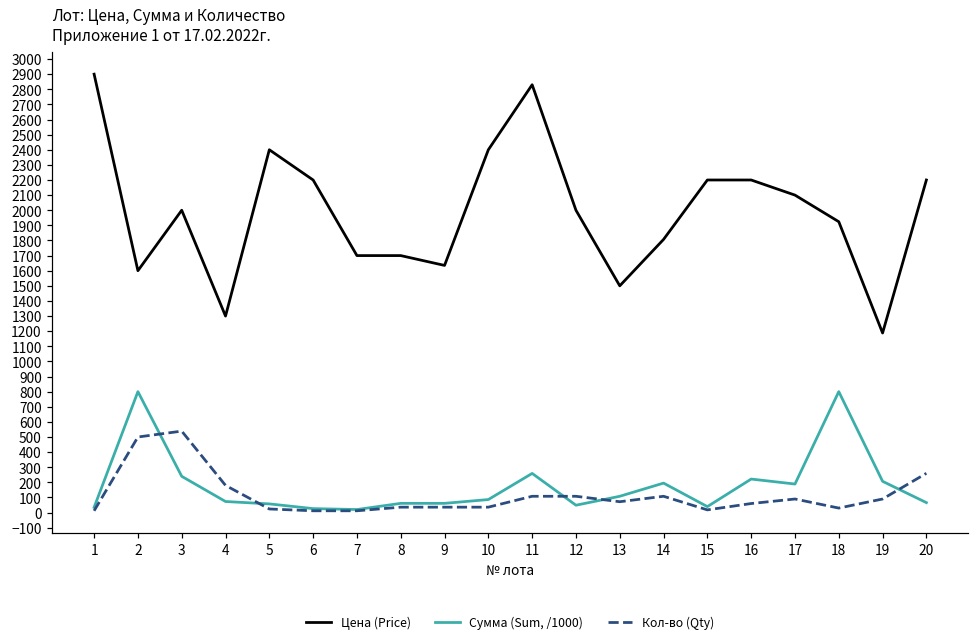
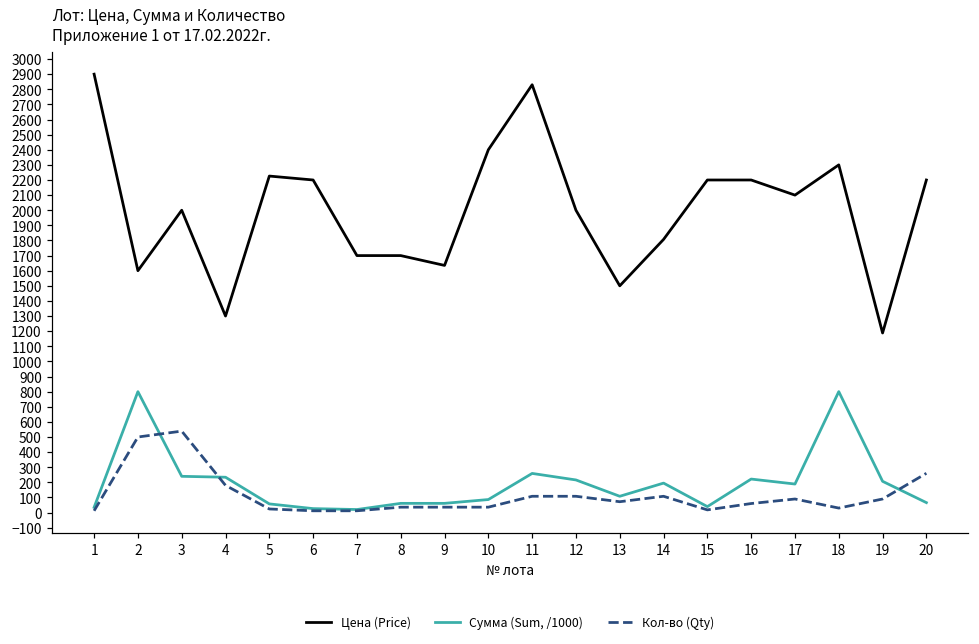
  {
    "Цена (Price)": {
      "1": 2900,
      "2": 1600,
      "3": 2000,
      "4": 1300,
-     "5": 2400,
+     "5": 2230,
      "6": 2200,
      "7": 1700,
      "8": 1700,
      "9": 1640,
      "10": 2400,
      "11": 2830,
      "12": 2000,
      "13": 1500,
      "14": 1810,
      "15": 2200,
      "16": 2200,
      "17": 2100,
-     "18": 1920,
+     "18": 2300,
      "19": 1190,
      "20": 2200
    },
    "Сумма (Sum, /1000)": {
      "1": 30,
      "2": 800,
      "3": 240,
-     "4": 70,
+     "4": 230,
      "5": 60,
      "8": 60,
      "9": 60,
      "10": 90,
      "11": 260,
-     "12": 50,
+     "12": 220,
      "13": 110,
      "14": 200,
      "15": 40,
      "16": 220,
      "17": 190,
      "18": 800,
      "19": 210,
      "20": 70
    },
    "Кол-во (Qty)": {
      "1": 10,
      "2": 500,
      "3": 540,
      "4": 180,
      "5": 20,
      "8": 40,
      "9": 40,
      "10": 40,
      "11": 110,
      "12": 110,
      "13": 70,
      "14": 110,
      "15": 20,
      "16": 60,
      "17": 90,
      "18": 30,
      "19": 90,
      "20": 260
    }
  }
